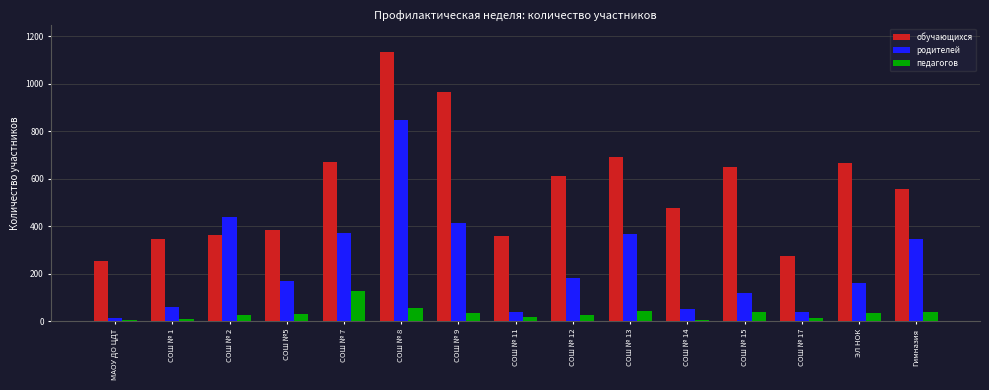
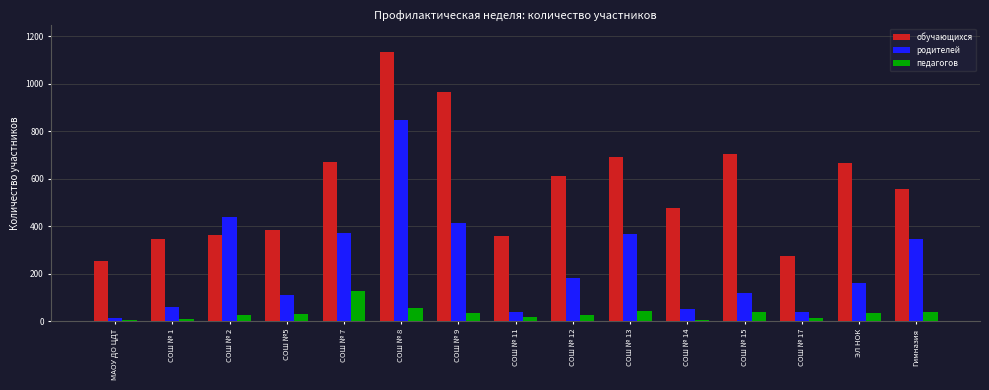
  {
    "обучающихся": {
      "МАОУ ДО ЦДТ": 260,
      "СОШ № 1": 350,
      "СОШ № 2": 360,
      "СОШ №5": 390,
      "СОШ № 7": 670,
      "СОШ № 8": 1140,
      "СОШ № 9": 970,
      "СОШ № 11": 360,
      "СОШ № 12": 610,
      "СОШ № 13": 690,
      "СОШ № 14": 480,
-     "СОШ № 15": 650,
+     "СОШ № 15": 700,
      "СОШ № 17": 270,
      "ЭЛ НОК": 670,
      "Гимназия": 560
    },
    "родителей": {
      "МАОУ ДО ЦДТ": 20,
      "СОШ № 1": 60,
      "СОШ № 2": 440,
-     "СОШ №5": 170,
+     "СОШ №5": 110,
      "СОШ № 7": 370,
      "СОШ № 8": 850,
      "СОШ № 9": 410,
      "СОШ № 11": 40,
      "СОШ № 12": 180,
      "СОШ № 13": 370,
      "СОШ № 14": 50,
      "СОШ № 15": 120,
      "СОШ № 17": 40,
      "ЭЛ НОК": 160,
      "Гимназия": 350
    },
    "педагогов": {
      "СОШ № 1": 10,
      "СОШ № 2": 20,
      "СОШ №5": 30,
      "СОШ № 7": 130,
      "СОШ № 8": 60,
      "СОШ № 9": 40,
      "СОШ № 11": 20,
      "СОШ № 12": 30,
      "СОШ № 13": 40,
      "СОШ № 15": 40,
      "СОШ № 17": 20,
      "ЭЛ НОК": 40,
      "Гимназия": 40
    }
  }
